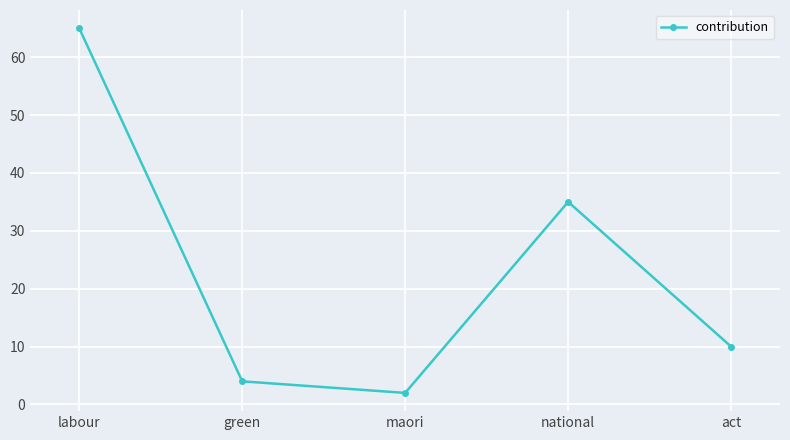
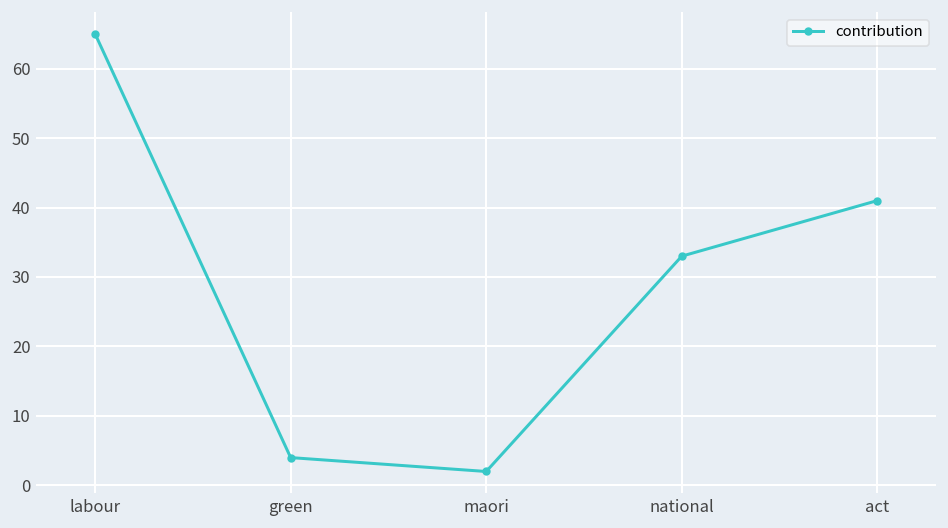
  {
    "labour": 65,
    "green": 4,
    "maori": 2,
-   "national": 35,
-   "act": 10
+   "national": 33,
+   "act": 41
  }
